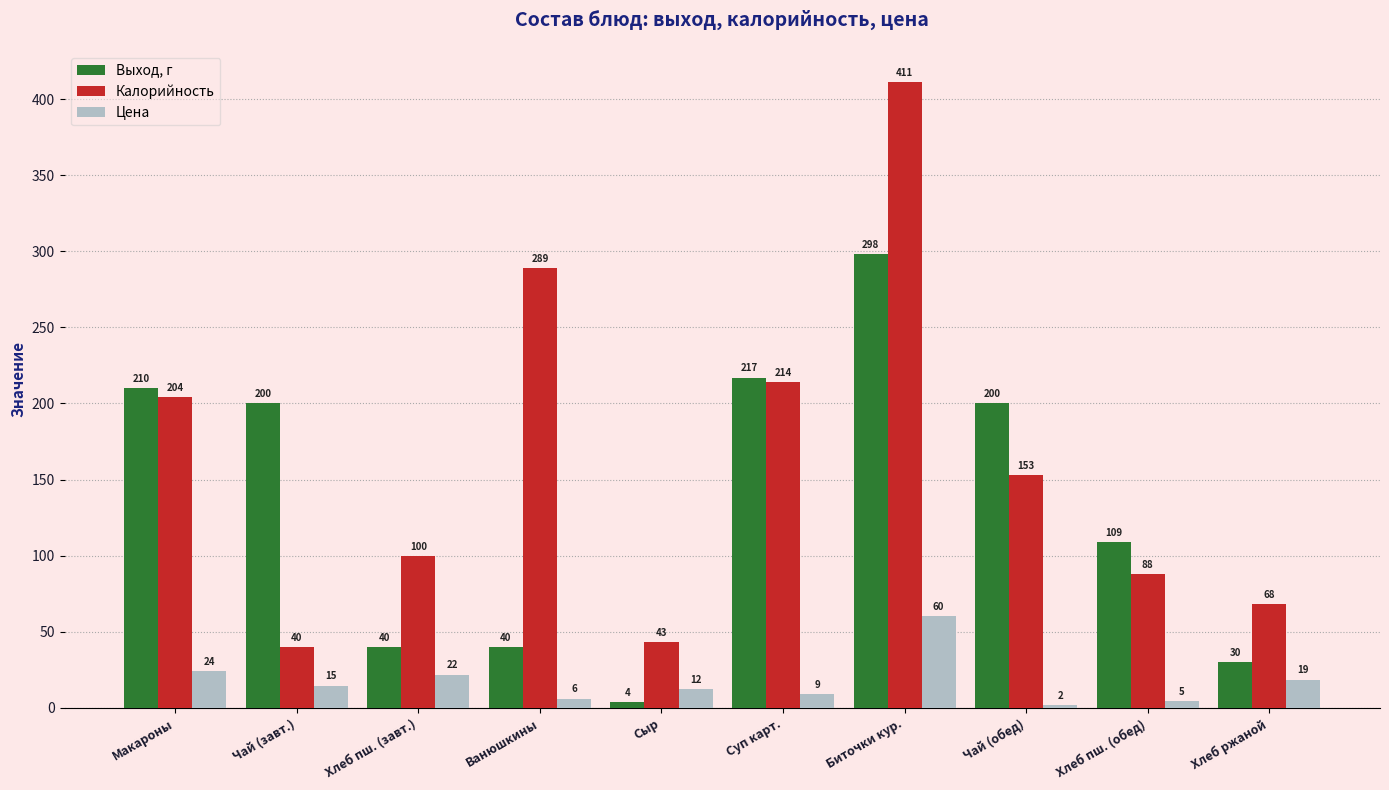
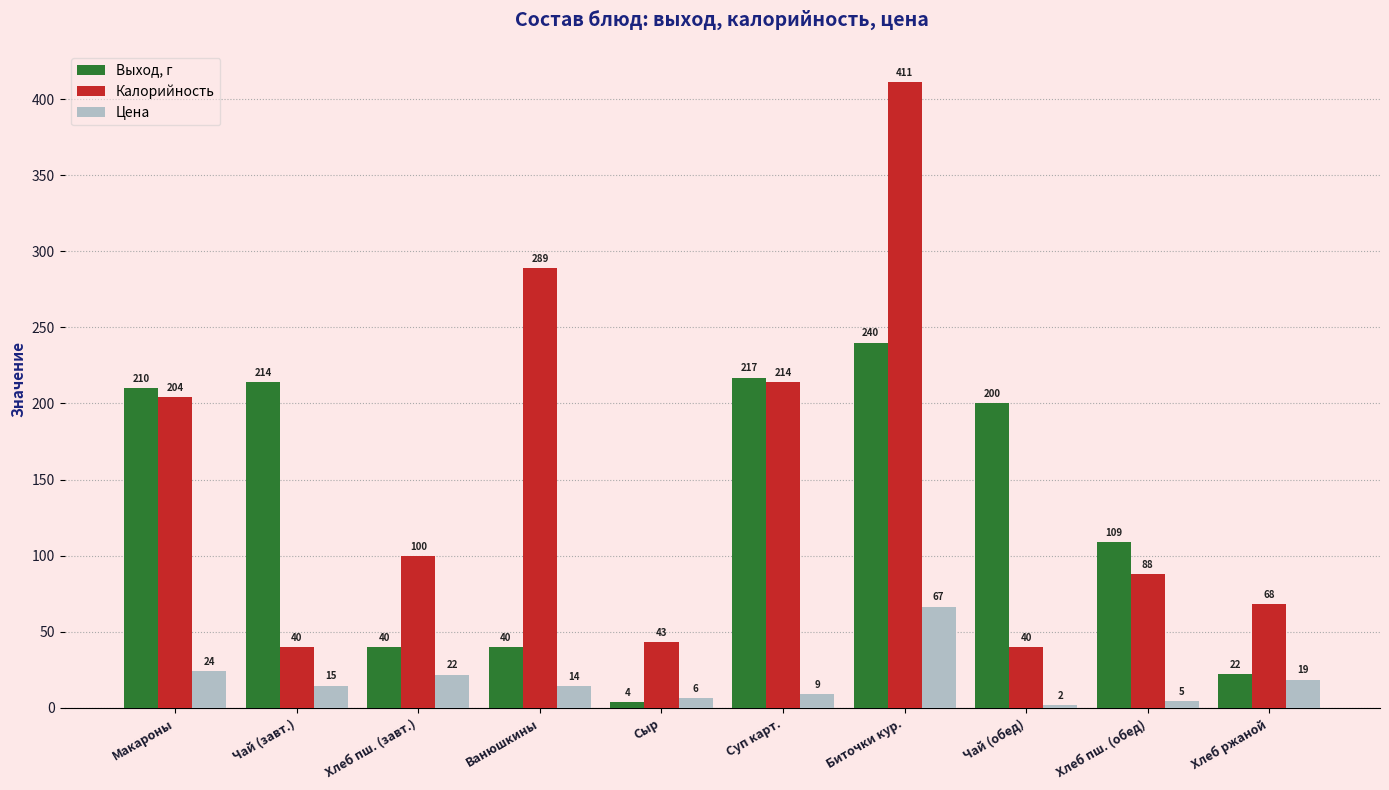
  {
    "Выход, г": {
      "Макароны": 210,
-     "Чай (завт.)": 200,
+     "Чай (завт.)": 214,
      "Хлеб пш. (завт.)": 40,
      "Ванюшкины": 40,
      "Сыр": 4,
      "Суп карт.": 217,
-     "Биточки кур.": 298,
+     "Биточки кур.": 240,
      "Чай (обед)": 200,
      "Хлеб пш. (обед)": 109,
-     "Хлеб ржаной": 30
+     "Хлеб ржаной": 22
    },
    "Калорийность": {
      "Макароны": 204,
      "Чай (завт.)": 40,
      "Хлеб пш. (завт.)": 100,
      "Ванюшкины": 289,
      "Сыр": 43,
      "Суп карт.": 214,
      "Биточки кур.": 411,
-     "Чай (обед)": 153,
+     "Чай (обед)": 40,
      "Хлеб пш. (обед)": 88,
      "Хлеб ржаной": 68
    },
    "Цена": {
      "Макароны": 24,
      "Чай (завт.)": 15,
      "Хлеб пш. (завт.)": 22,
-     "Ванюшкины": 6,
-     "Сыр": 12,
+     "Ванюшкины": 14,
+     "Сыр": 6,
      "Суп карт.": 9,
-     "Биточки кур.": 60,
+     "Биточки кур.": 67,
      "Чай (обед)": 2,
      "Хлеб пш. (обед)": 5,
      "Хлеб ржаной": 19
    }
  }
